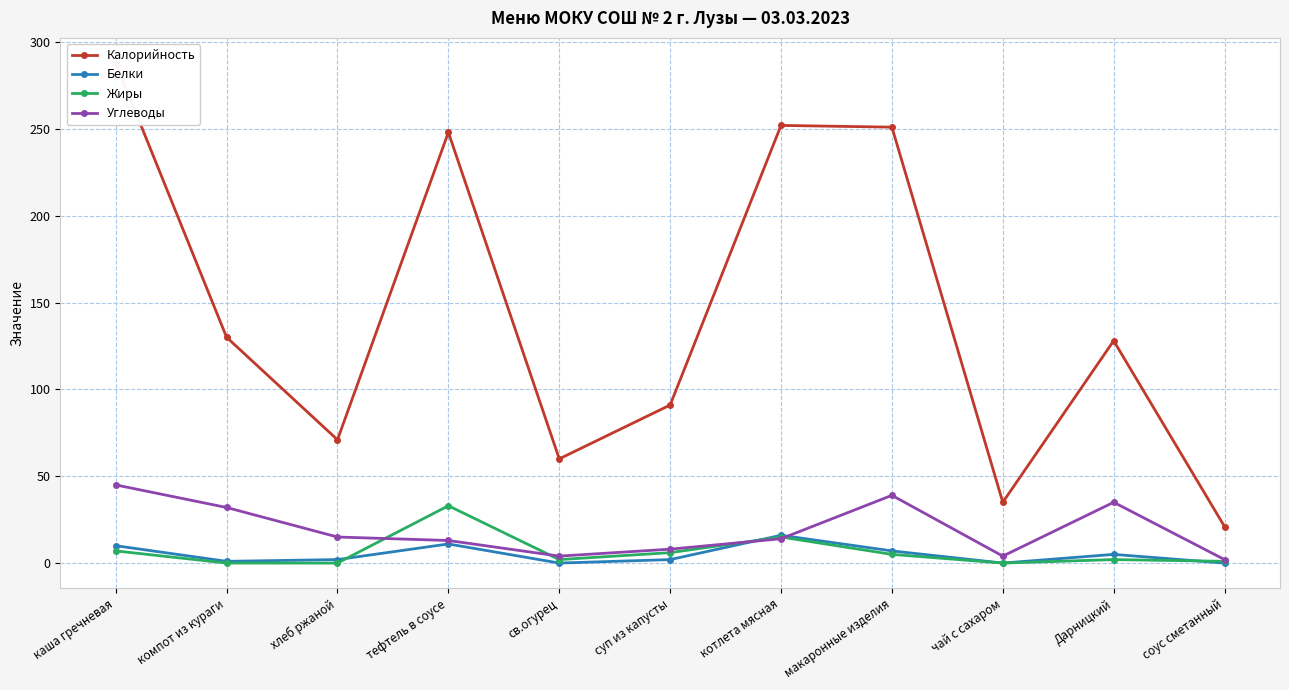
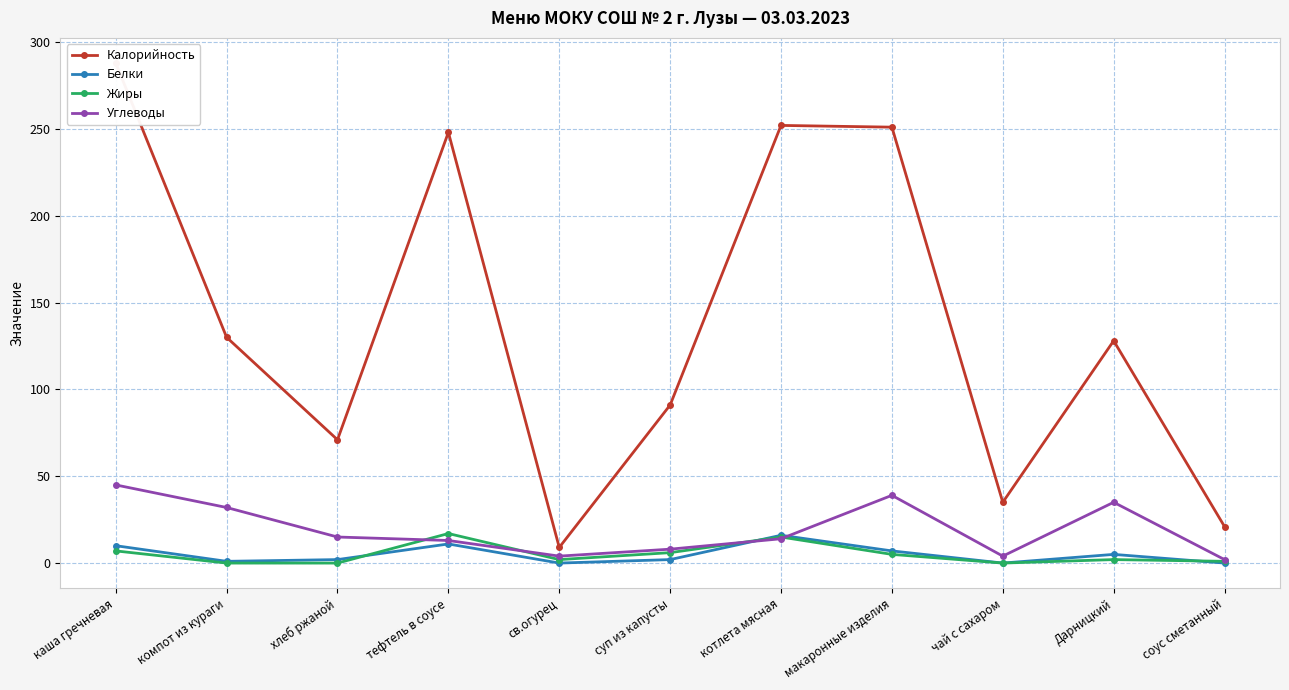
  {
    "Калорийность": {
      "компот из кураги": 130,
      "хлеб ржаной": 71,
      "тефтель в соусе": 248,
-     "св.огурец": 60,
+     "св.огурец": 9,
      "суп из капусты": 91,
      "котлета мясная": 252,
      "макаронные изделия": 251,
      "чай с сахаром": 35,
      "Дарницкий": 128,
      "соус сметанный": 21
    },
    "Белки": {
      "каша гречневая": 10,
      "хлеб ржаной": 2,
      "тефтель в соусе": 11,
      "св.огурец": 0,
      "суп из капусты": 2,
      "макаронные изделия": 7,
      "Дарницкий": 5
    },
    "Жиры": {
      "каша гречневая": 7,
      "хлеб ржаной": 0,
-     "тефтель в соусе": 33,
+     "тефтель в соусе": 17,
      "св.огурец": 2,
      "суп из капусты": 6,
      "макаронные изделия": 5,
      "Дарницкий": 2
    },
    "Углеводы": {
      "каша гречневая": 45,
      "компот из кураги": 32,
      "хлеб ржаной": 15,
      "тефтель в соусе": 13,
      "св.огурец": 4,
      "суп из капусты": 8,
      "макаронные изделия": 39,
      "чай с сахаром": 4,
      "Дарницкий": 35
    }
  }
